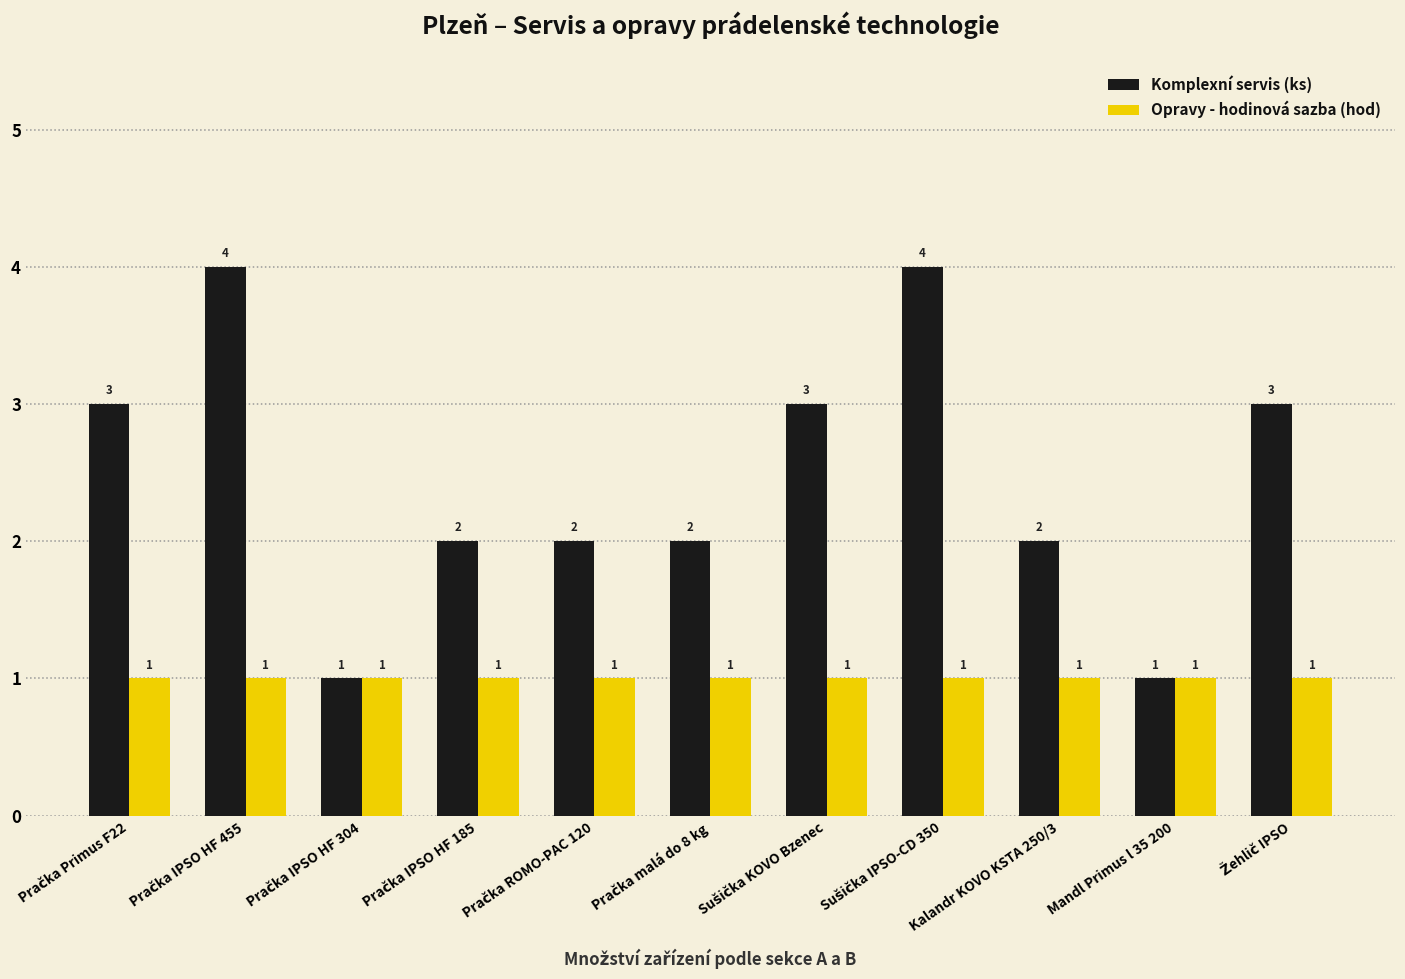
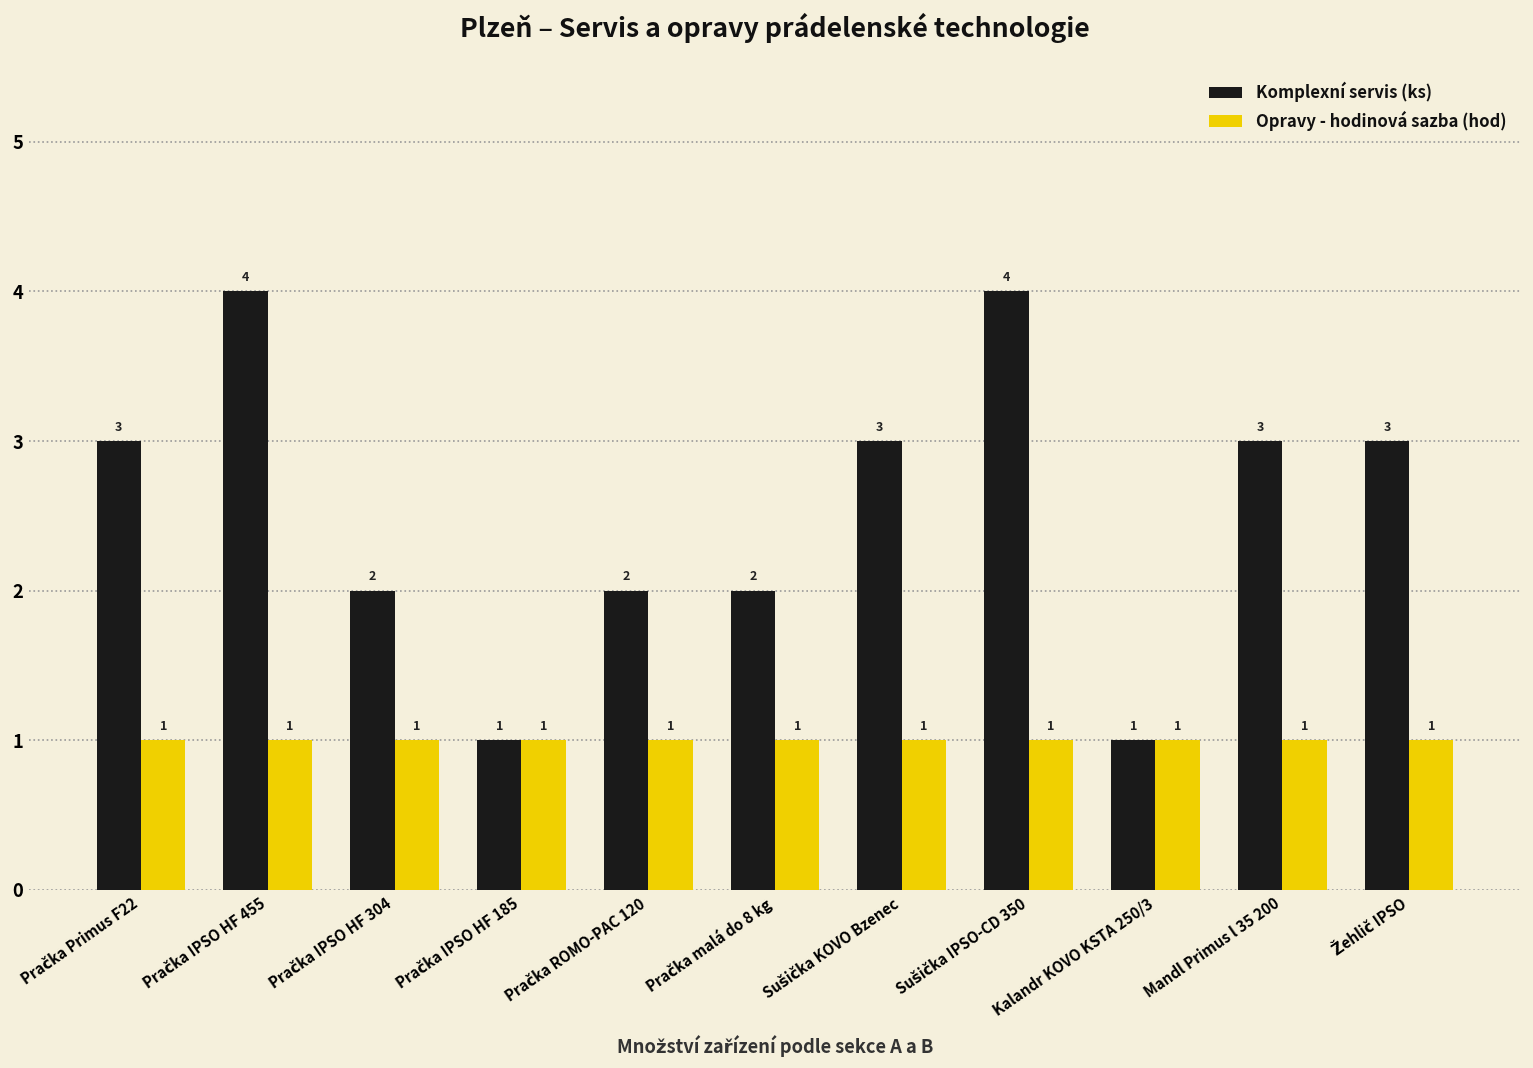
  {
    "Komplexní servis (ks)": {
      "Pračka Primus F22": 3,
      "Pračka IPSO HF 455": 4,
-     "Pračka IPSO HF 304": 1,
-     "Pračka IPSO HF 185": 2,
+     "Pračka IPSO HF 304": 2,
+     "Pračka IPSO HF 185": 1,
      "Pračka ROMO-PAC 120": 2,
      "Pračka malá do 8 kg": 2,
      "Sušička KOVO Bzenec": 3,
      "Sušička IPSO-CD 350": 4,
-     "Kalandr KOVO KSTA 250/3": 2,
-     "Mandl Primus l 35 200": 1,
+     "Kalandr KOVO KSTA 250/3": 1,
+     "Mandl Primus l 35 200": 3,
      "Žehlič IPSO": 3
    },
    "Opravy - hodinová sazba (hod)": {
      "Pračka Primus F22": 1,
      "Pračka IPSO HF 455": 1,
      "Pračka IPSO HF 304": 1,
      "Pračka IPSO HF 185": 1,
      "Pračka ROMO-PAC 120": 1,
      "Pračka malá do 8 kg": 1,
      "Sušička KOVO Bzenec": 1,
      "Sušička IPSO-CD 350": 1,
      "Kalandr KOVO KSTA 250/3": 1,
      "Mandl Primus l 35 200": 1,
      "Žehlič IPSO": 1
    }
  }
